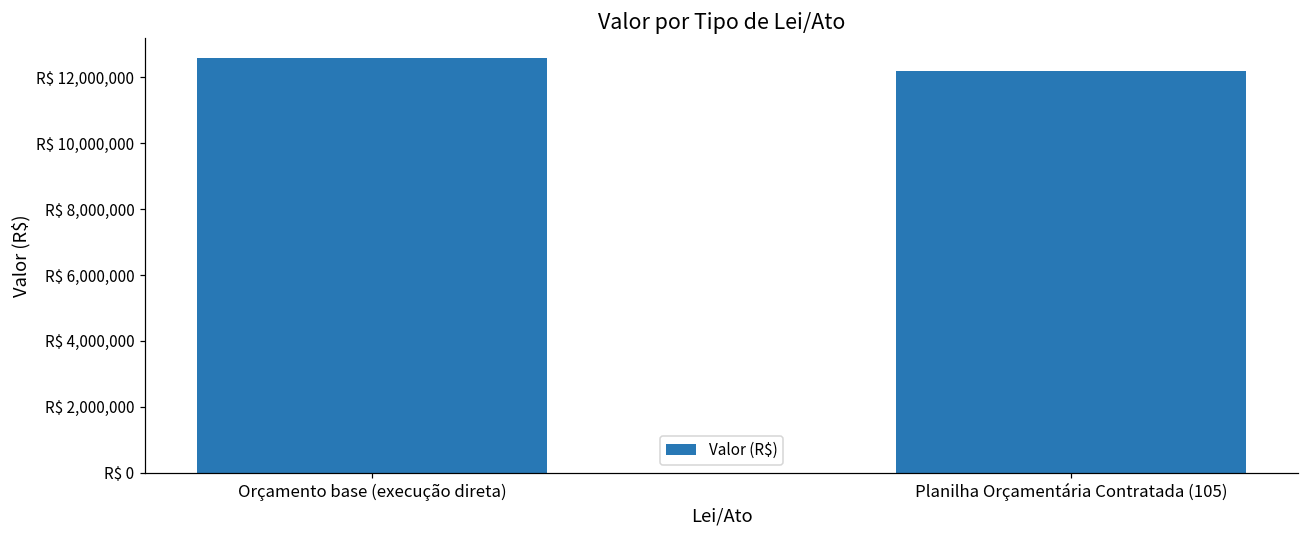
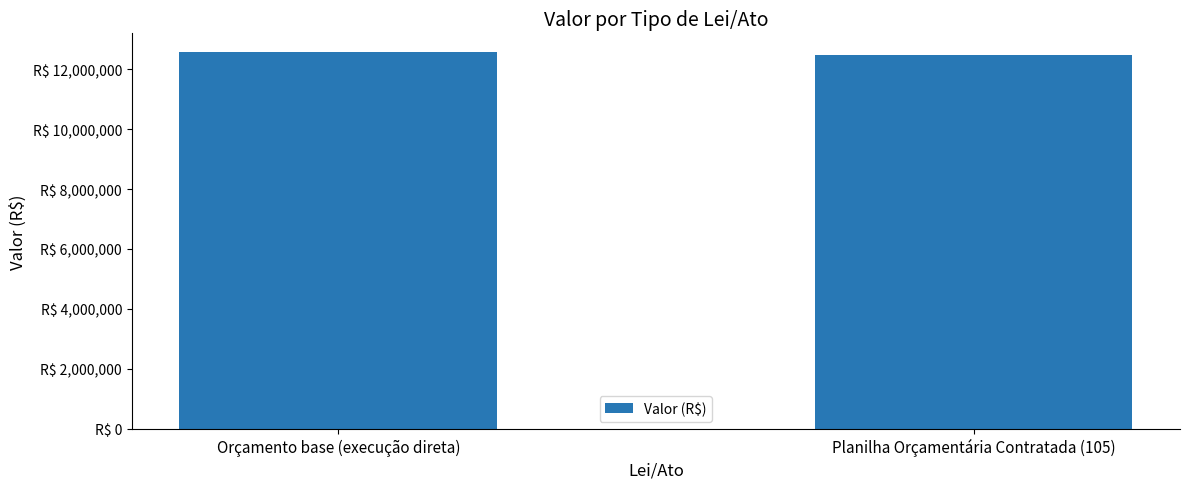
  {
    "Orçamento base (execução direta)": "R$ 12,600,000",
-   "Planilha Orçamentária Contratada (105)": "R$ 12,200,000"
+   "Planilha Orçamentária Contratada (105)": "R$ 12,500,000"
  }
